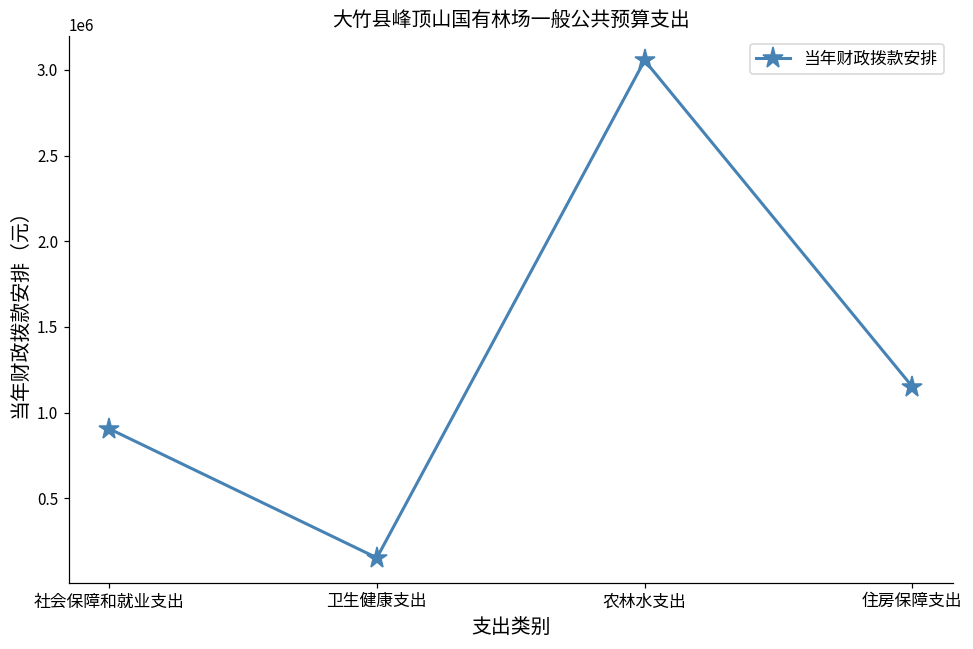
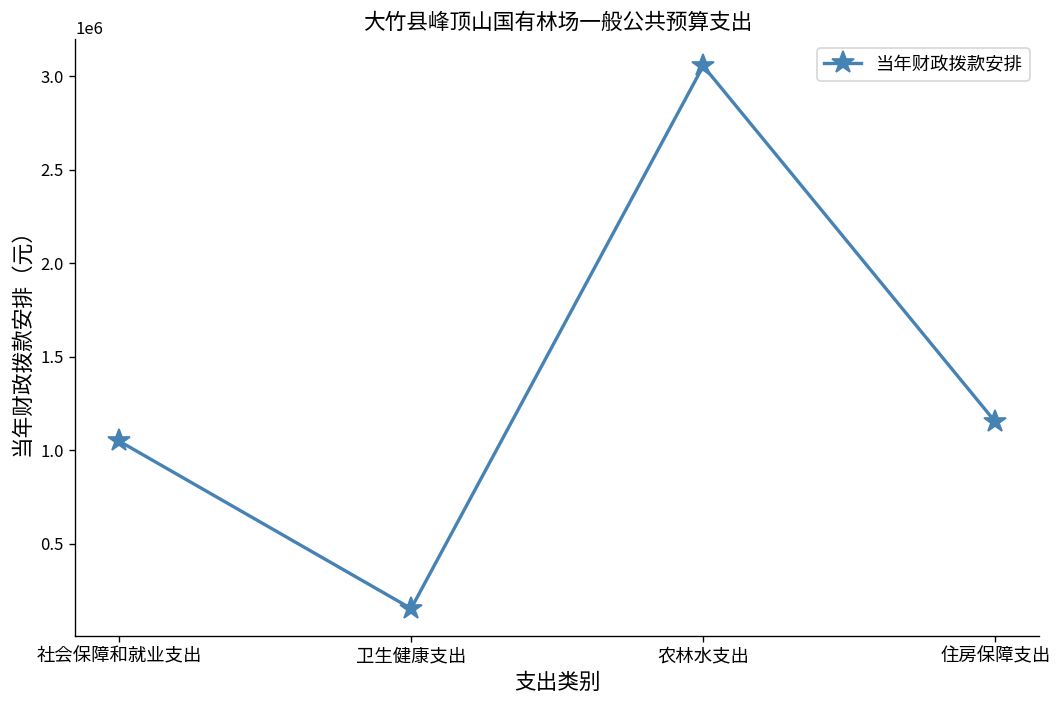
  {
-   "社会保障和就业支出": 910000,
+   "社会保障和就业支出": 1050000,
    "卫生健康支出": 150000,
    "农林水支出": 3050000,
    "住房保障支出": 1150000
  }
